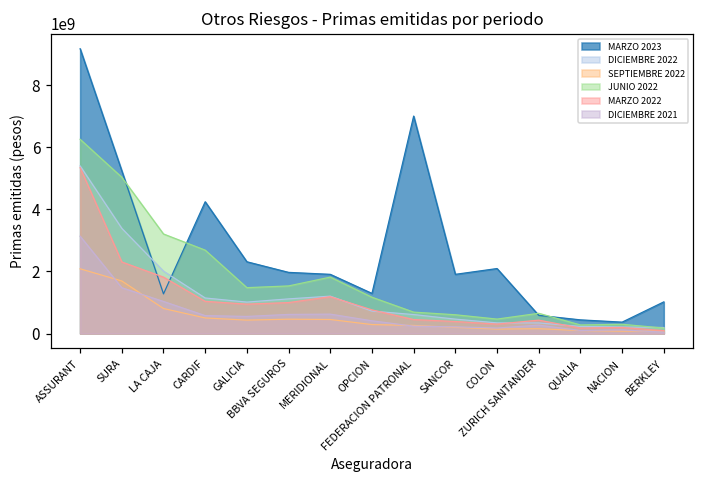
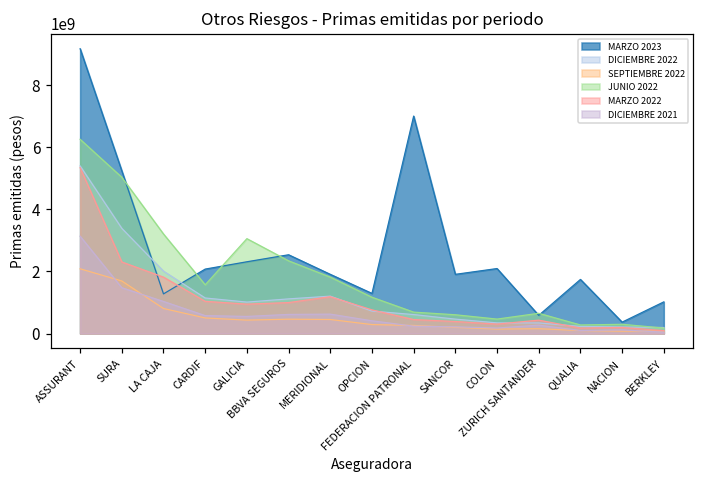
  {
    "MARZO 2023": {
      "ASSURANT": 9200000000,
      "SURA": 5200000000,
      "LA CAJA": 1300000000,
-     "CARDIF": 4200000000,
+     "CARDIF": 2100000000,
      "GALICIA": 2300000000,
-     "BBVA SEGUROS": 2000000000,
+     "BBVA SEGUROS": 2500000000,
      "OPCION": 1300000000,
      "FEDERACION PATRONAL": 7000000000,
      "SANCOR": 1900000000,
      "COLON": 2100000000,
-     "QUALIA": 400000000,
+     "QUALIA": 1700000000,
      "BERKLEY": 1000000000
    },
    "JUNIO 2022": {
      "ASSURANT": 6300000000,
      "SURA": 5000000000,
      "LA CAJA": 3200000000,
-     "CARDIF": 2700000000,
-     "GALICIA": 1500000000,
-     "BBVA SEGUROS": 1500000000,
+     "CARDIF": 1600000000,
+     "GALICIA": 3100000000,
+     "BBVA SEGUROS": 2300000000,
      "OPCION": 1200000000,
      "SANCOR": 600000000,
      "COLON": 500000000
    }
  }
